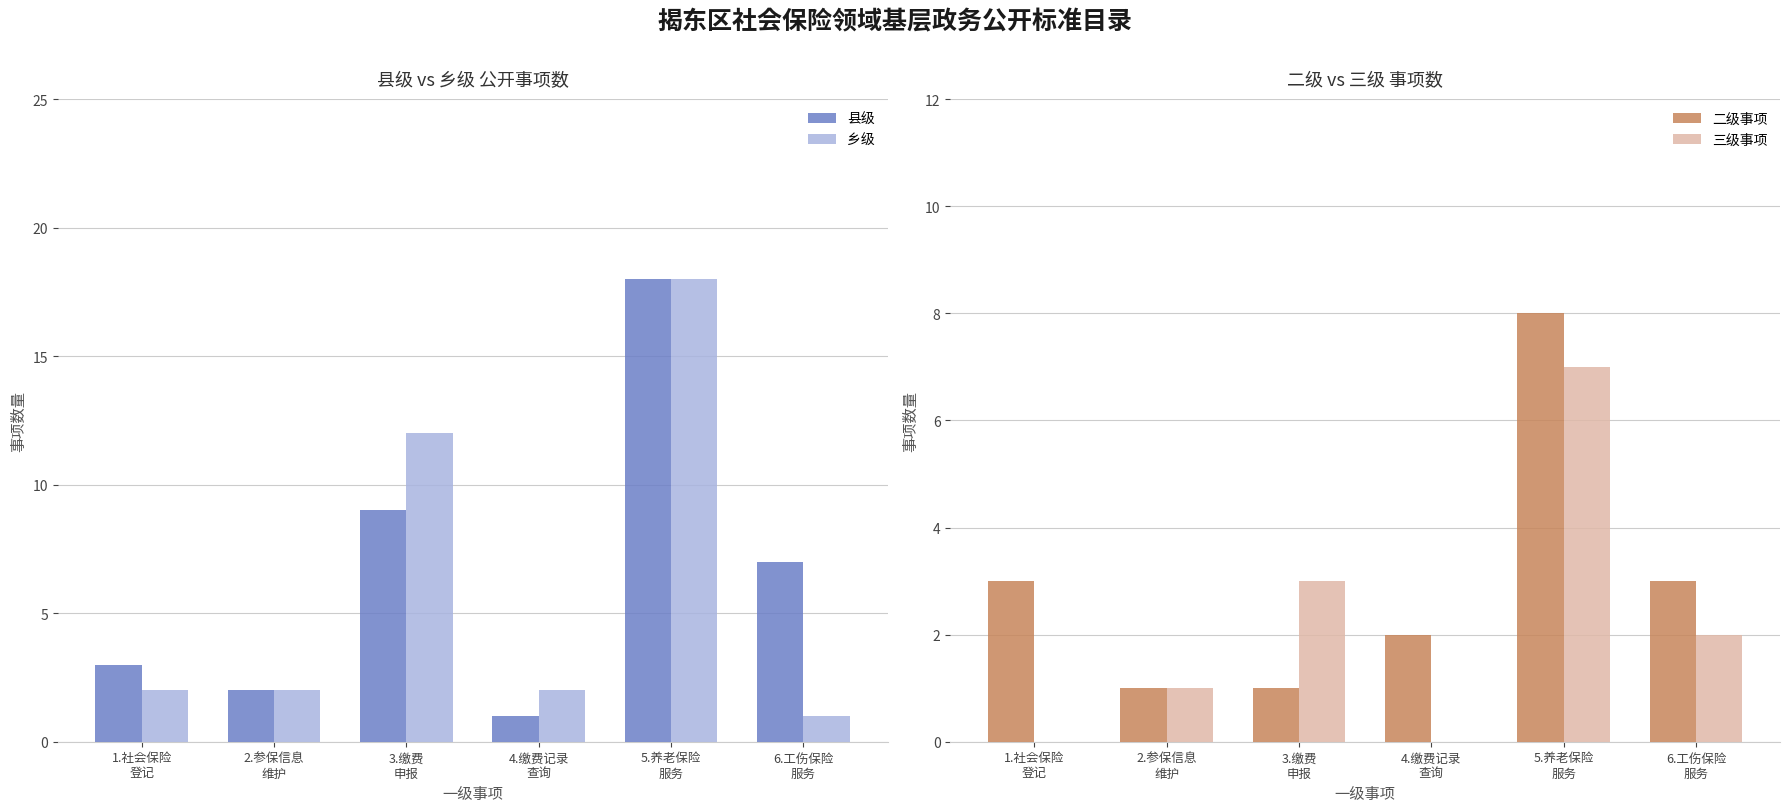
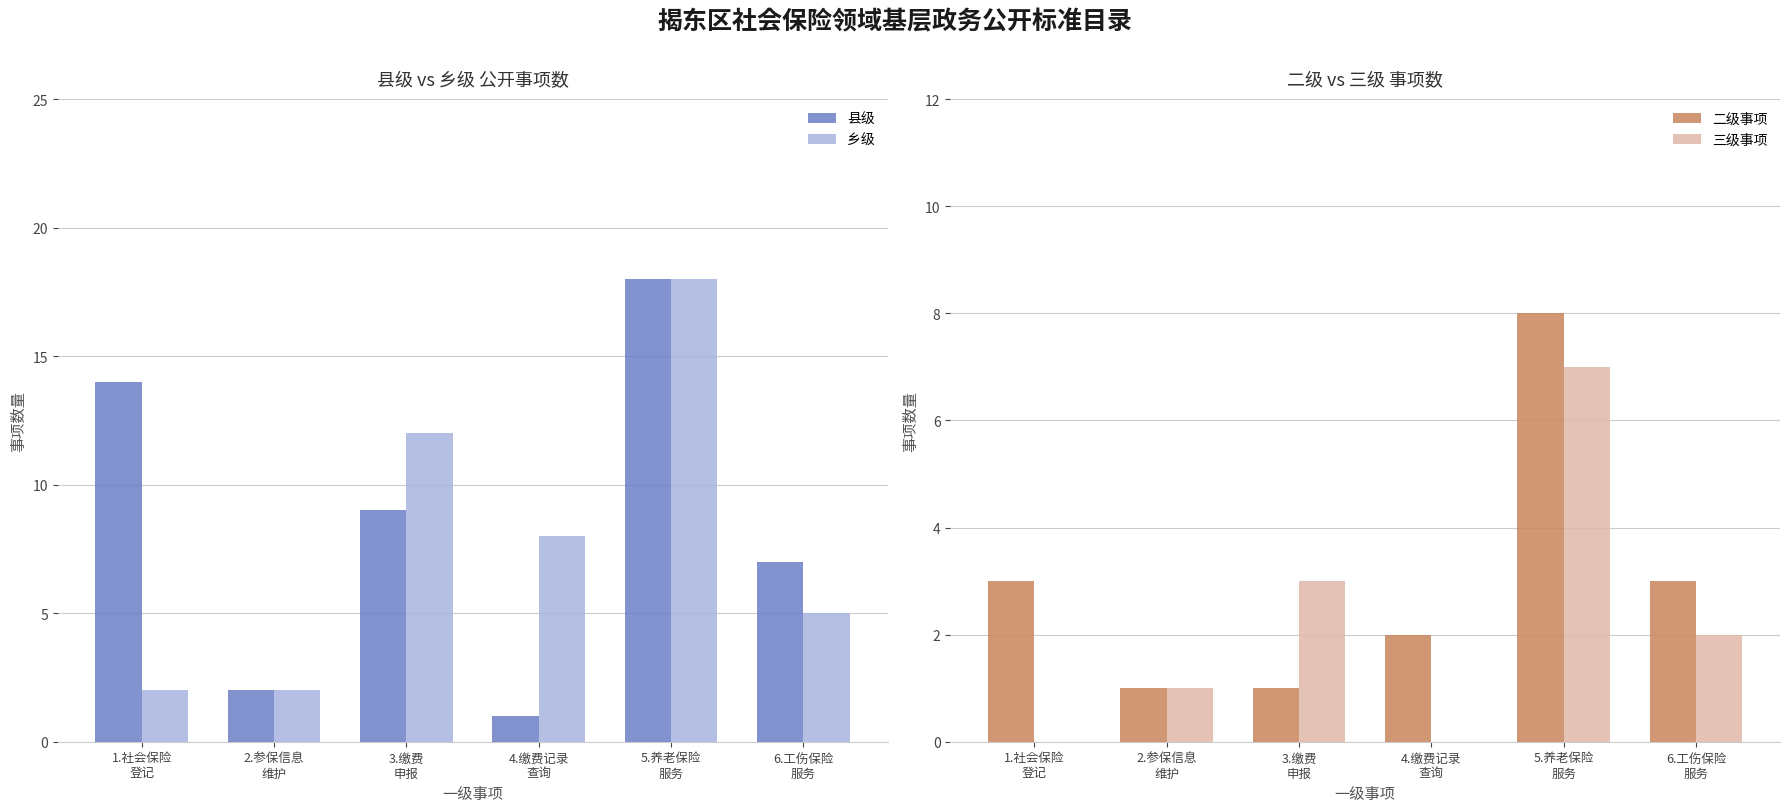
  {
    "县级 vs 乡级 公开事项数": {
      "县级": {
-       "1.社会保险 登记": 3,
+       "1.社会保险 登记": 14,
        "2.参保信息 维护": 2,
        "3.缴费 申报": 9,
        "4.缴费记录 查询": 1,
        "5.养老保险 服务": 18,
        "6.工伤保险 服务": 7
      },
      "乡级": {
        "1.社会保险 登记": 2,
        "2.参保信息 维护": 2,
        "3.缴费 申报": 12,
-       "4.缴费记录 查询": 2,
+       "4.缴费记录 查询": 8,
        "5.养老保险 服务": 18,
-       "6.工伤保险 服务": 1
+       "6.工伤保险 服务": 5
      }
    },
    "二级 vs 三级 事项数": {
      "二级事项": {
        "1.社会保险 登记": 3.0,
        "2.参保信息 维护": 1.0,
        "3.缴费 申报": 1.0,
        "4.缴费记录 查询": 2.0,
        "5.养老保险 服务": 8.0,
        "6.工伤保险 服务": 3.0
      },
      "三级事项": {
        "1.社会保险 登记": 0.0,
        "2.参保信息 维护": 1.0,
        "3.缴费 申报": 3.0,
        "4.缴费记录 查询": 0.0,
        "5.养老保险 服务": 7.0,
        "6.工伤保险 服务": 2.0
      }
    }
  }
